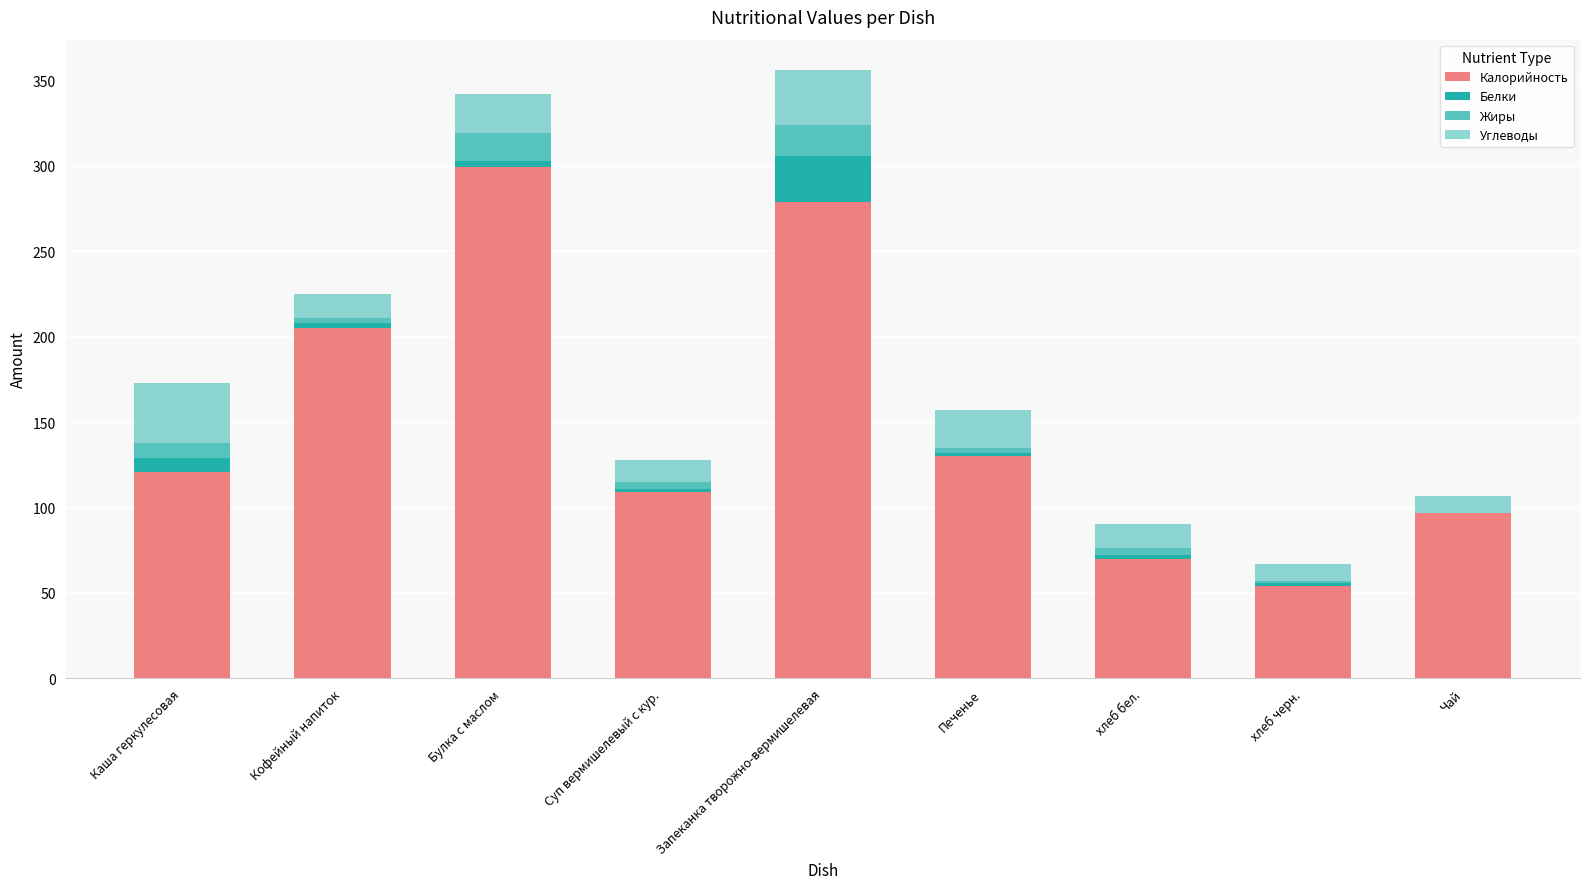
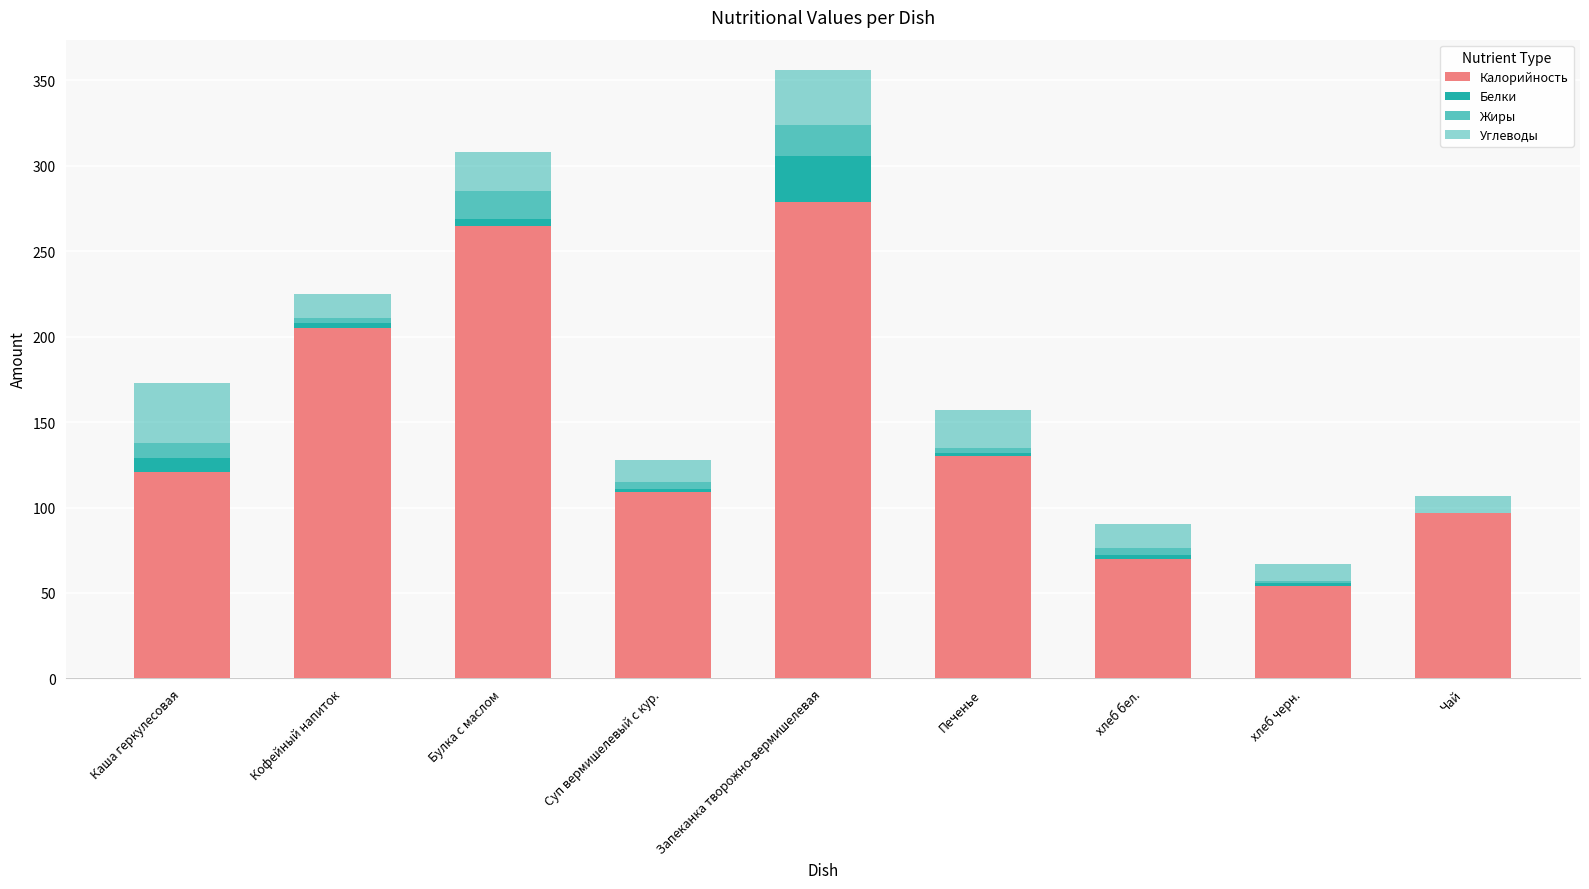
  {
    "Калорийность": {
      "Каша геркулесовая": 121,
      "Кофейный напиток": 205,
-     "Булка с маслом": 299,
+     "Булка с маслом": 265,
      "Суп вермишелевый с кур.": 109,
      "Запеканка творожно-вермишелевая": 279,
      "Печенье": 130,
      "хлеб бел.": 70,
      "хлеб черн.": 54,
      "Чай": 97
    }
  }
